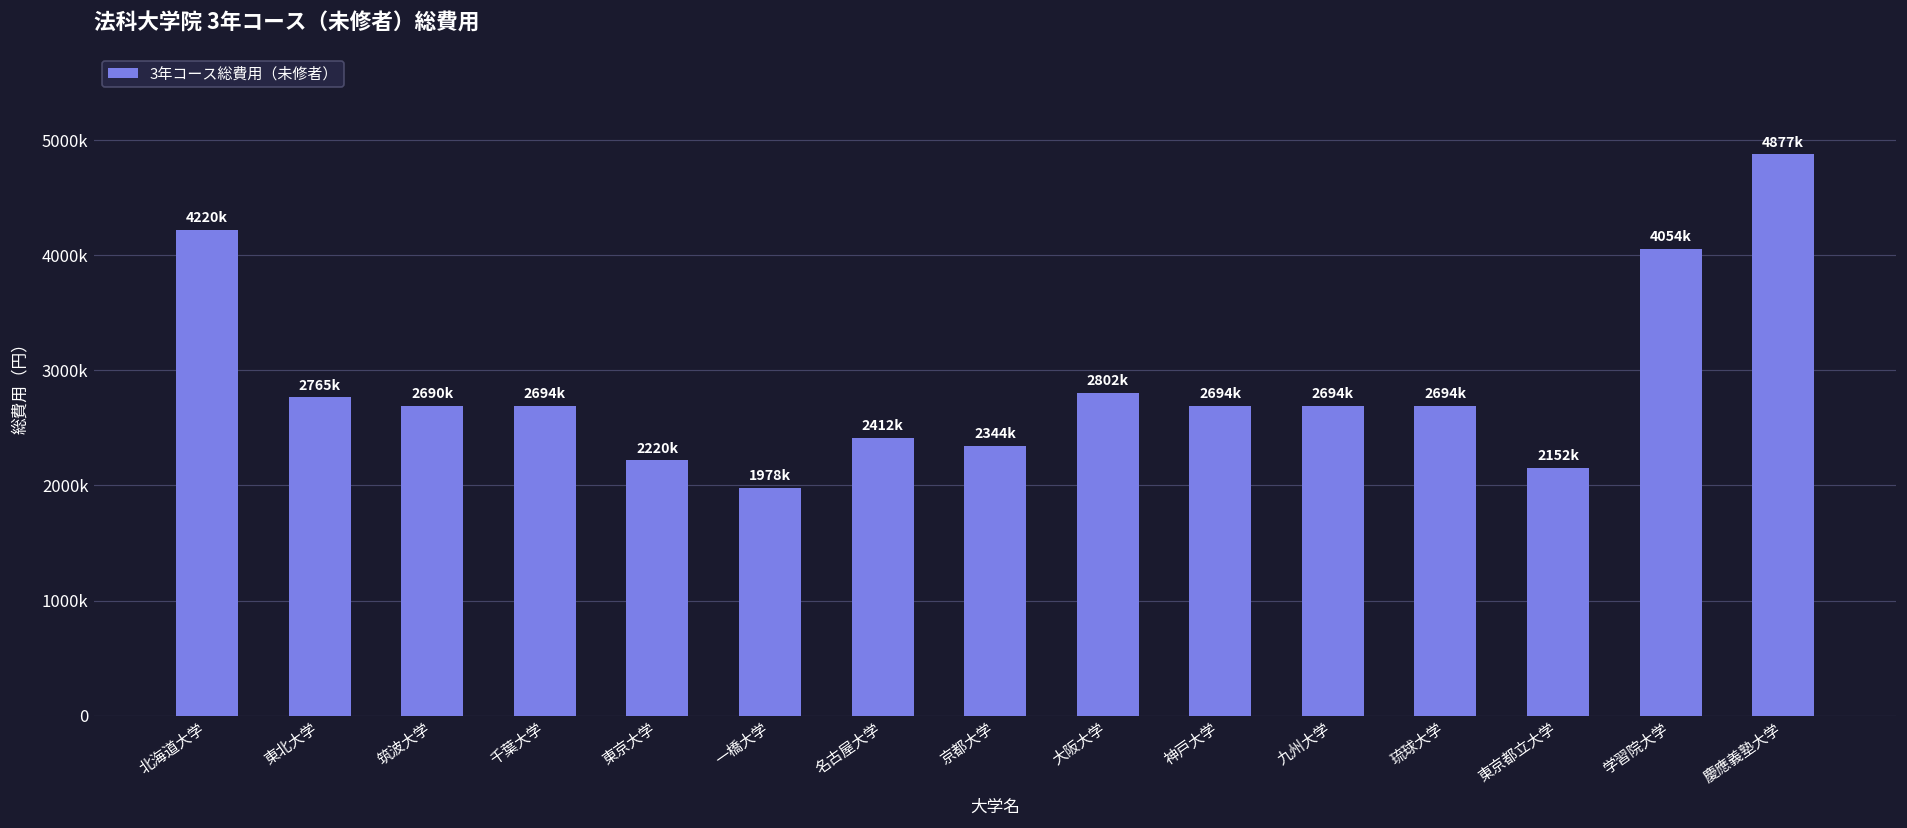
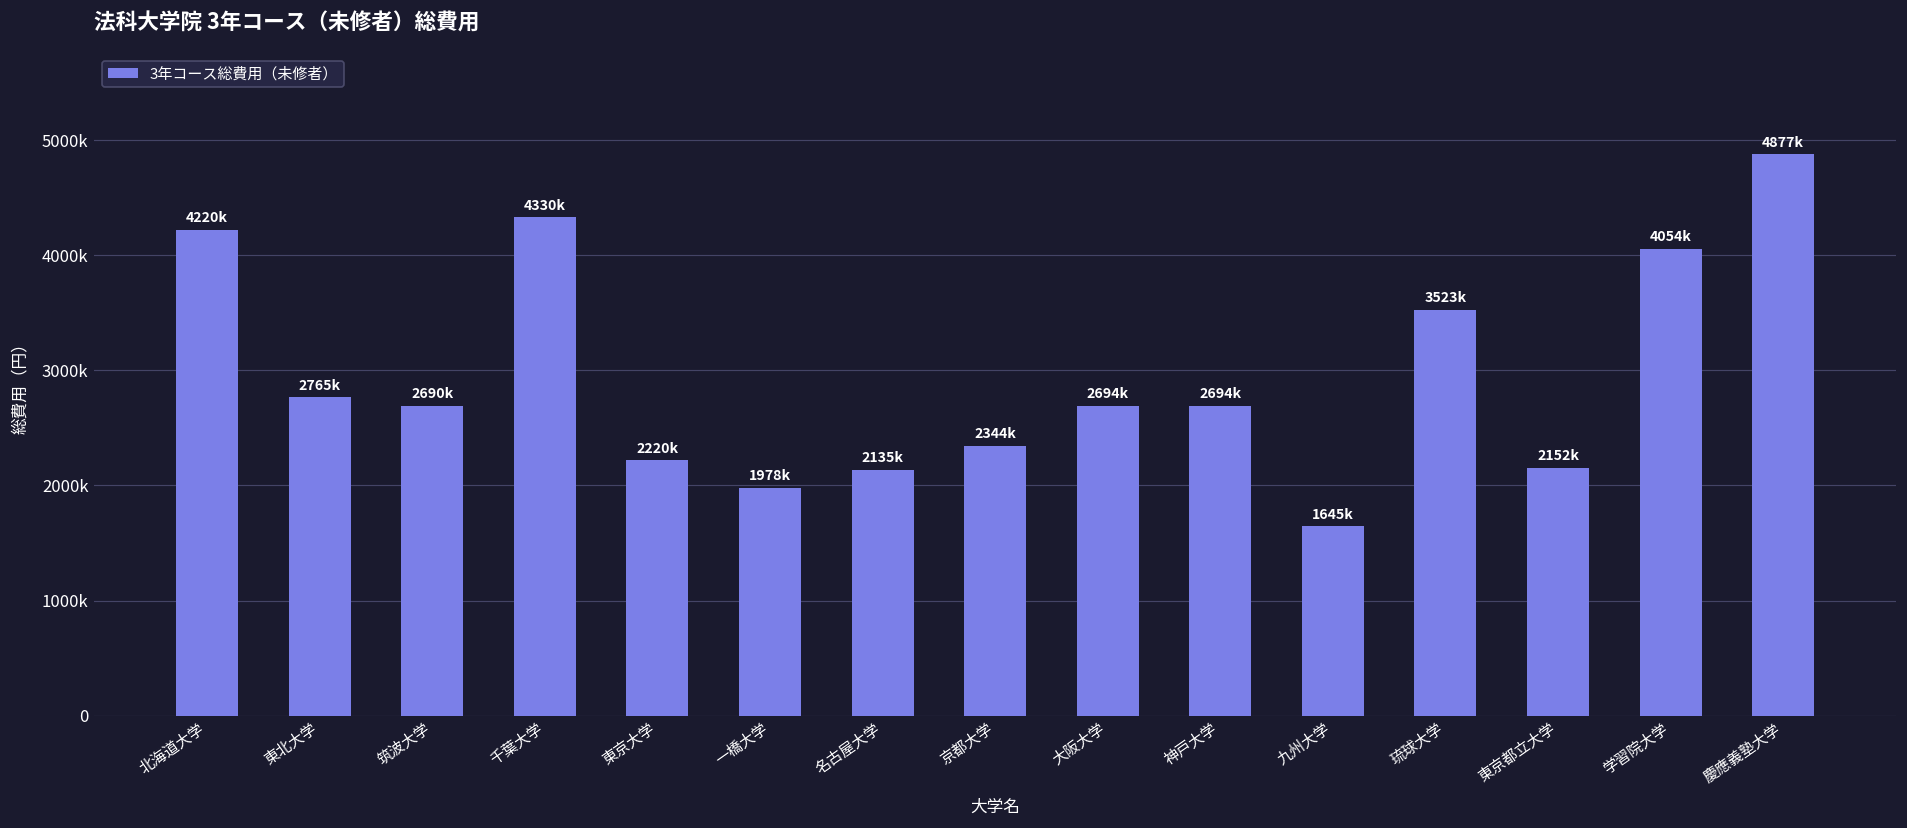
  {
    "北海道大学": "4220k",
    "東北大学": "2765k",
    "筑波大学": "2690k",
-   "千葉大学": "2694k",
+   "千葉大学": "4330k",
    "東京大学": "2220k",
    "一橋大学": "1978k",
-   "名古屋大学": "2412k",
+   "名古屋大学": "2135k",
    "京都大学": "2344k",
-   "大阪大学": "2802k",
+   "大阪大学": "2694k",
    "神戸大学": "2694k",
-   "九州大学": "2694k",
-   "琉球大学": "2694k",
+   "九州大学": "1645k",
+   "琉球大学": "3523k",
    "東京都立大学": "2152k",
    "学習院大学": "4054k",
    "慶應義塾大学": "4877k"
  }
